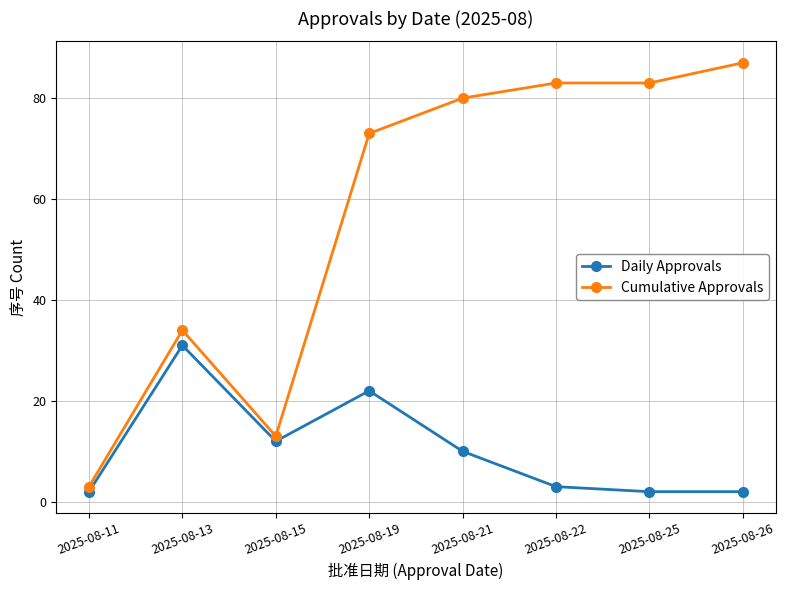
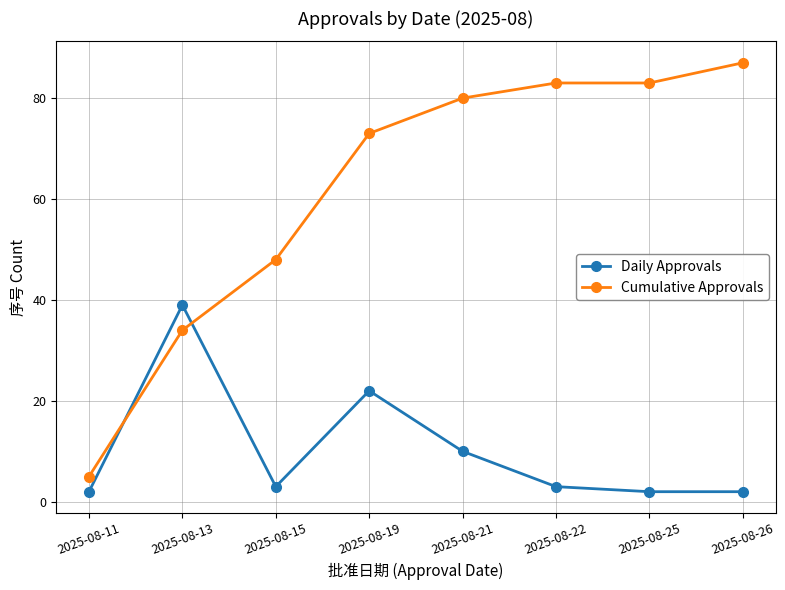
  {
    "Daily Approvals": {
      "2025-08-11": 2,
-     "2025-08-13": 31,
-     "2025-08-15": 12,
+     "2025-08-13": 39,
+     "2025-08-15": 3,
      "2025-08-19": 22,
      "2025-08-21": 10,
      "2025-08-22": 3,
      "2025-08-25": 2,
      "2025-08-26": 2
    },
    "Cumulative Approvals": {
-     "2025-08-11": 3,
+     "2025-08-11": 5,
      "2025-08-13": 34,
-     "2025-08-15": 13,
+     "2025-08-15": 48,
      "2025-08-19": 73,
      "2025-08-21": 80,
      "2025-08-22": 83,
      "2025-08-25": 83,
      "2025-08-26": 87
    }
  }
